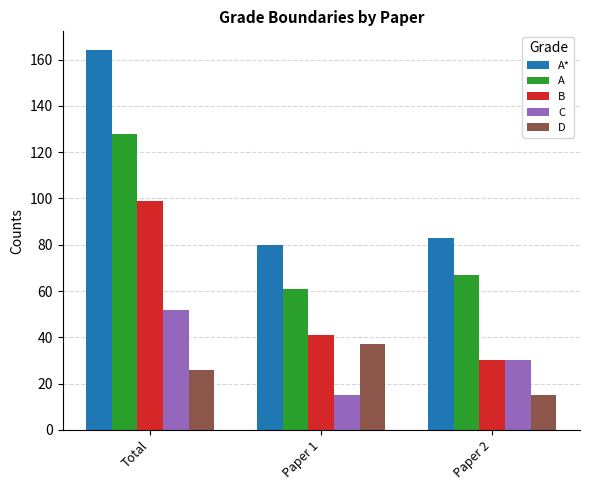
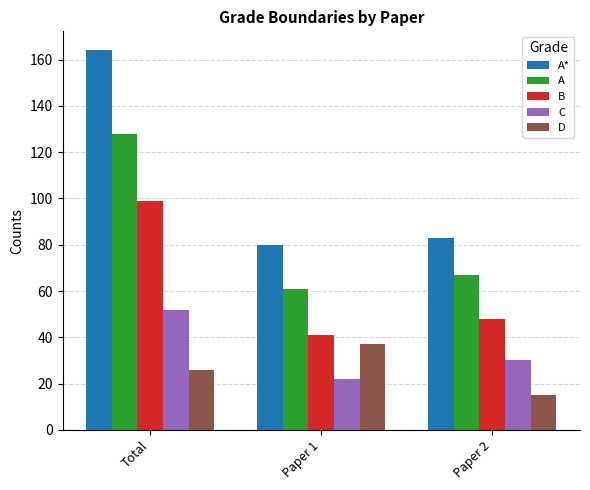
  {
    "A*": {
      "Total": 164,
      "Paper 1": 80,
      "Paper 2": 83
    },
    "A": {
      "Total": 128,
      "Paper 1": 61,
      "Paper 2": 67
    },
    "B": {
      "Total": 99,
      "Paper 1": 41,
-     "Paper 2": 30
+     "Paper 2": 48
    },
    "C": {
      "Total": 52,
-     "Paper 1": 15,
+     "Paper 1": 22,
      "Paper 2": 30
    },
    "D": {
      "Total": 26,
      "Paper 1": 37,
      "Paper 2": 15
    }
  }
